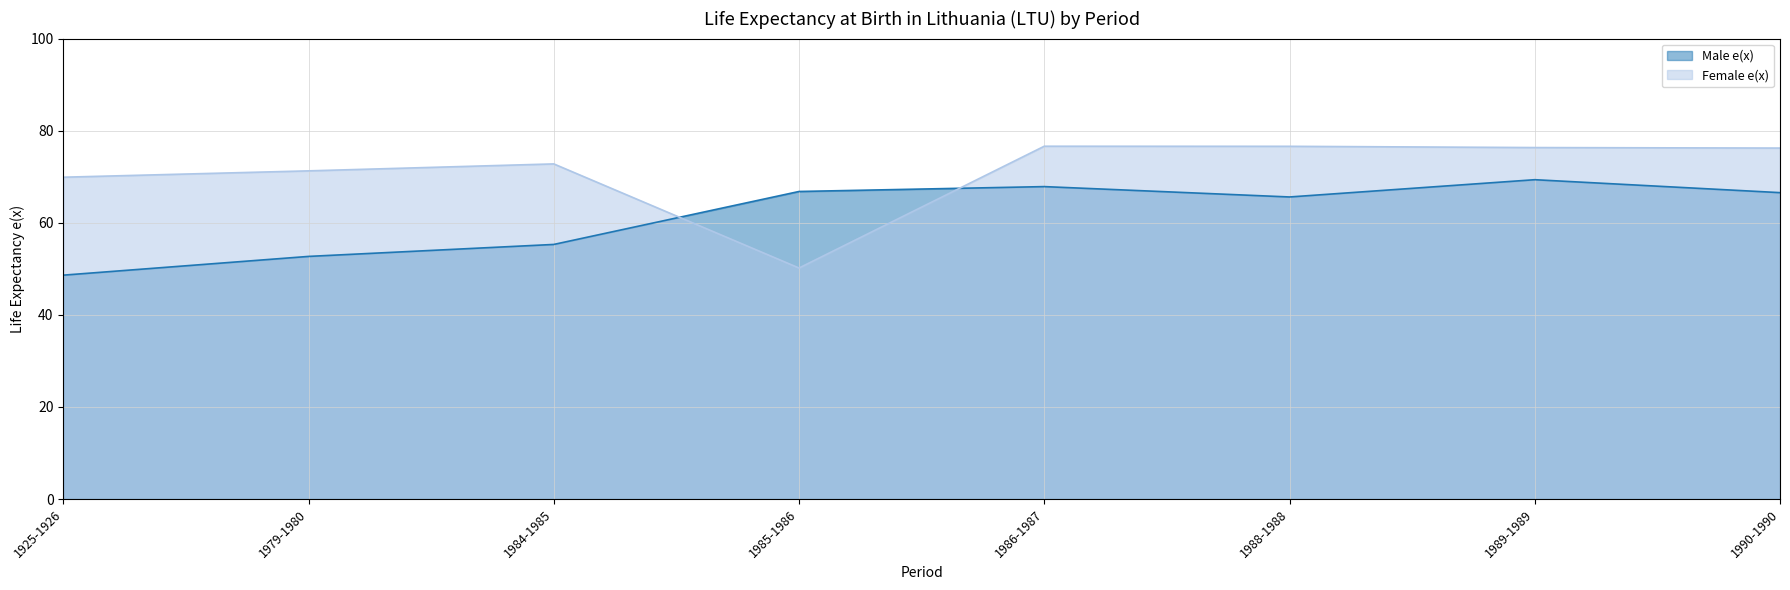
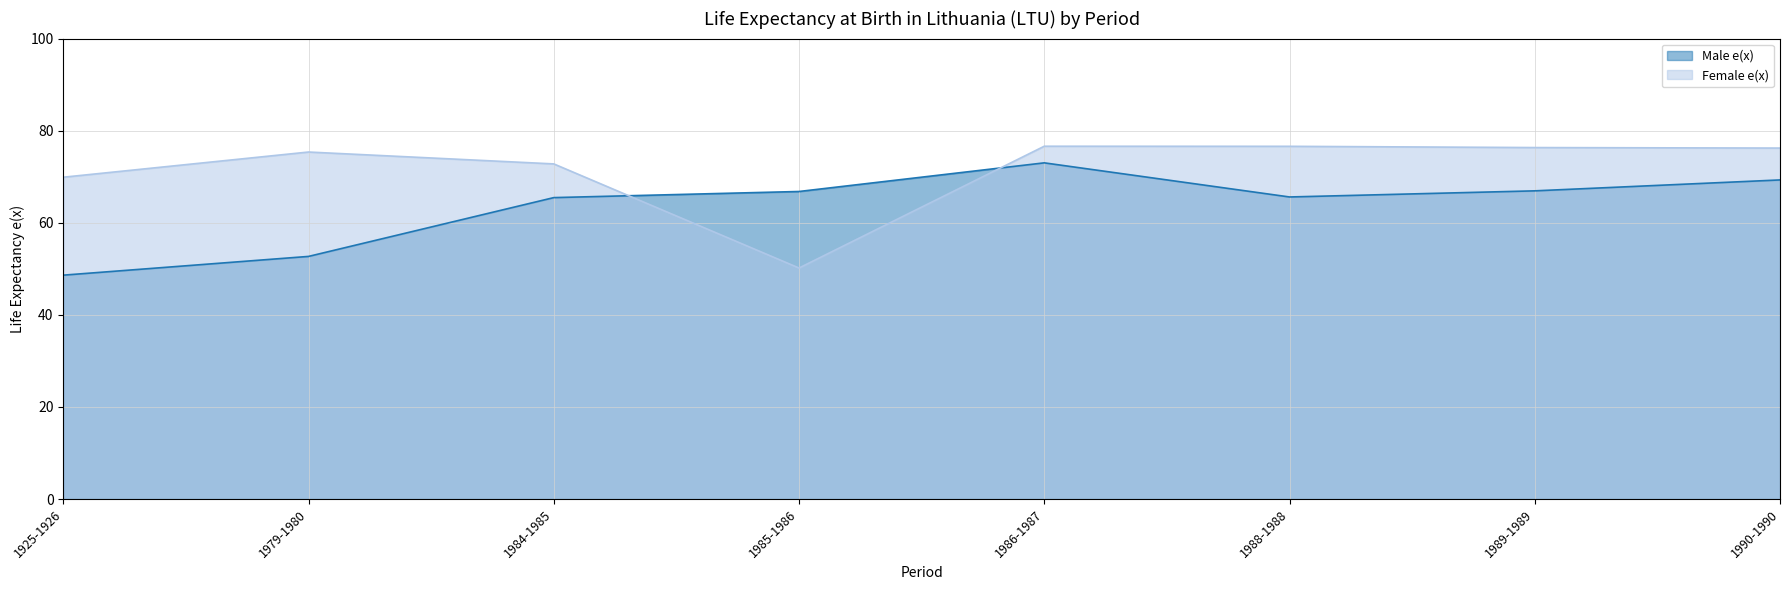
  {
    "Male e(x)": {
      "1925-1926": 49,
      "1979-1980": 53,
-     "1984-1985": 55,
+     "1984-1985": 65,
      "1985-1986": 67,
-     "1986-1987": 68,
+     "1986-1987": 73,
      "1988-1988": 66,
-     "1989-1989": 69,
-     "1990-1990": 67
+     "1989-1989": 67,
+     "1990-1990": 69
    },
    "Female e(x)": {
      "1925-1926": 70,
-     "1979-1980": 71,
+     "1979-1980": 75,
      "1984-1985": 73,
      "1985-1986": 50,
      "1986-1987": 77,
      "1988-1988": 77,
      "1989-1989": 76,
      "1990-1990": 76
    }
  }
